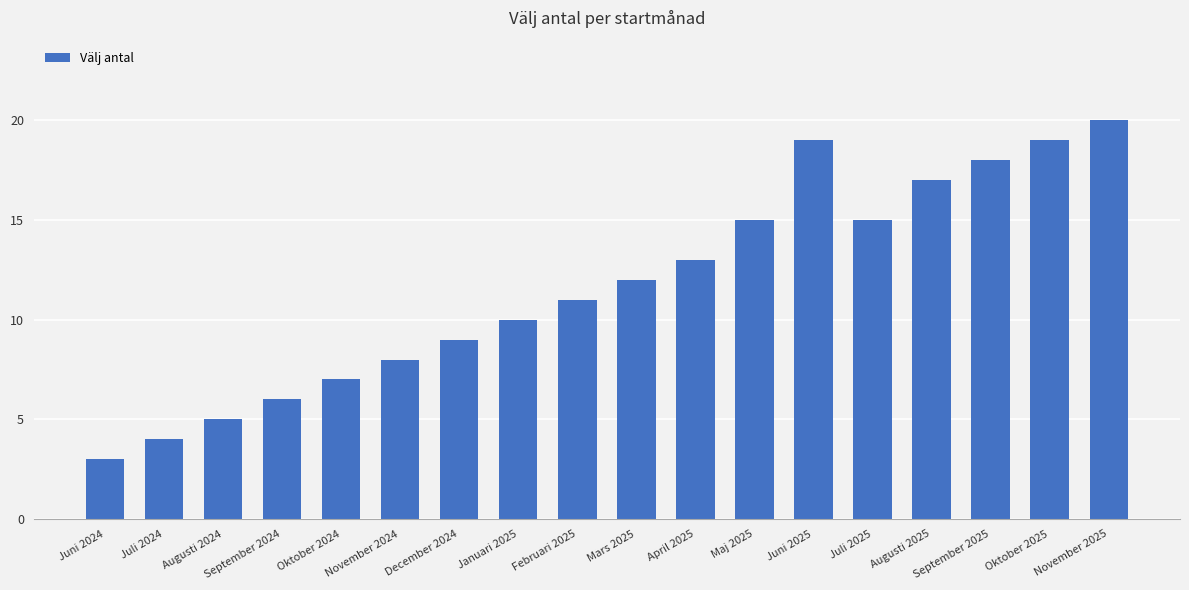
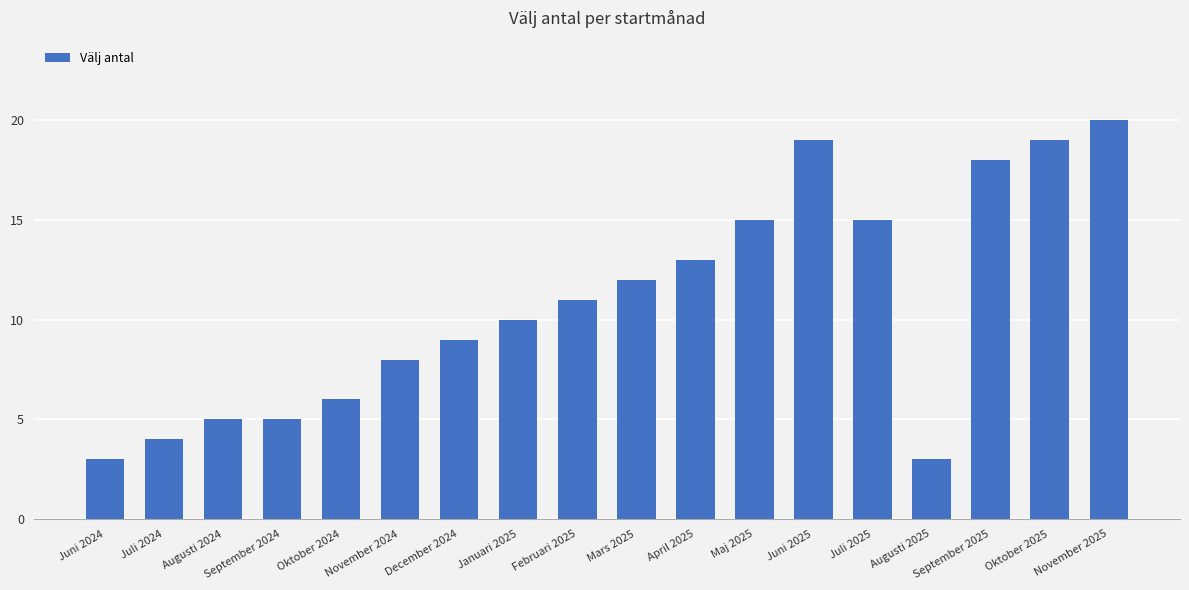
  {
    "Juni 2024": 3,
    "Juli 2024": 4,
    "Augusti 2024": 5,
-   "September 2024": 6,
-   "Oktober 2024": 7,
+   "September 2024": 5,
+   "Oktober 2024": 6,
    "November 2024": 8,
    "December 2024": 9,
    "Januari 2025": 10,
    "Februari 2025": 11,
    "Mars 2025": 12,
    "April 2025": 13,
    "Maj 2025": 15,
    "Juni 2025": 19,
    "Juli 2025": 15,
-   "Augusti 2025": 17,
+   "Augusti 2025": 3,
    "September 2025": 18,
    "Oktober 2025": 19,
    "November 2025": 20
  }
